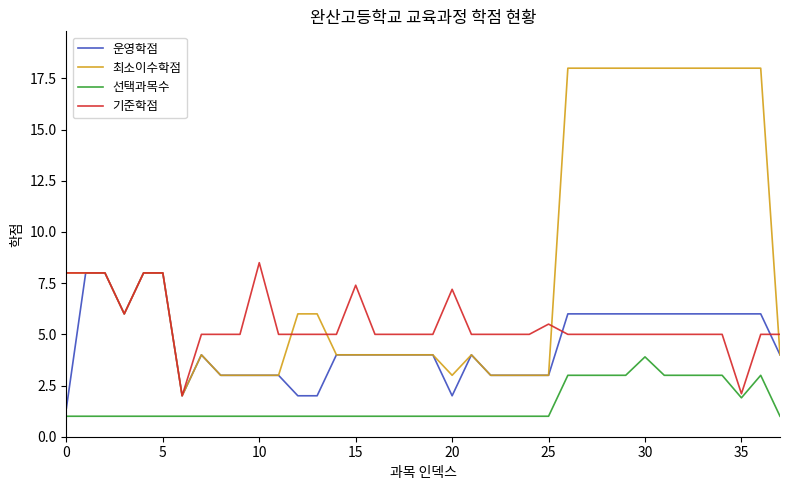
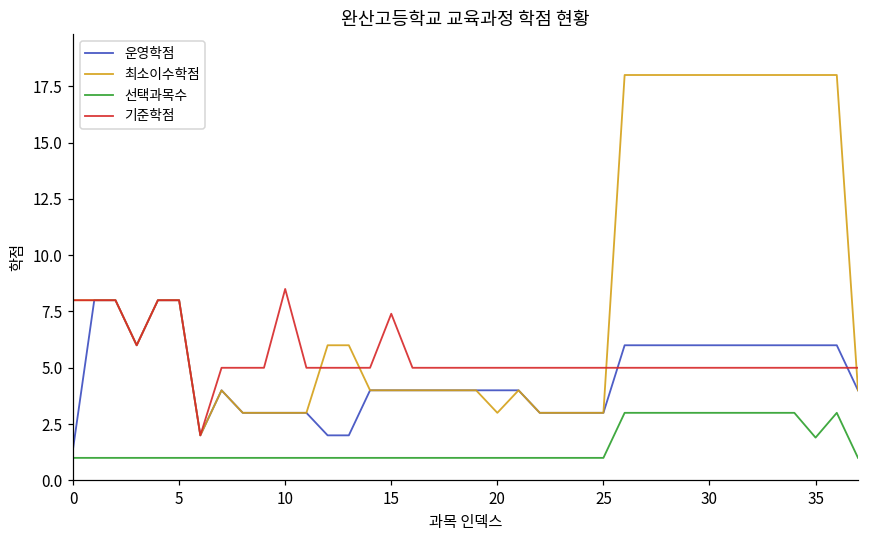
  {
    "운영학점": {
      "0": 1.4,
-     "20": 2,
+     "20": 4,
      "30": 6,
      "35": 6
    },
    "최소이수학점": {
      "20": 3.0,
      "30": 18.0,
      "35": 18.0
    },
    "선택과목수": {
      "0": 1.0,
      "5": 1.0,
      "10": 1.0,
      "15": 1.0,
      "20": 1.0,
      "25": 1.0,
-     "30": 3.9,
+     "30": 3.0,
      "35": 1.9
    },
    "기준학점": {
      "10": 8.5,
      "15": 7.4,
-     "20": 7.2,
-     "25": 5.5,
+     "20": 5.0,
+     "25": 5.0,
      "30": 5.0,
-     "35": 2.1
+     "35": 5.0
    }
  }
